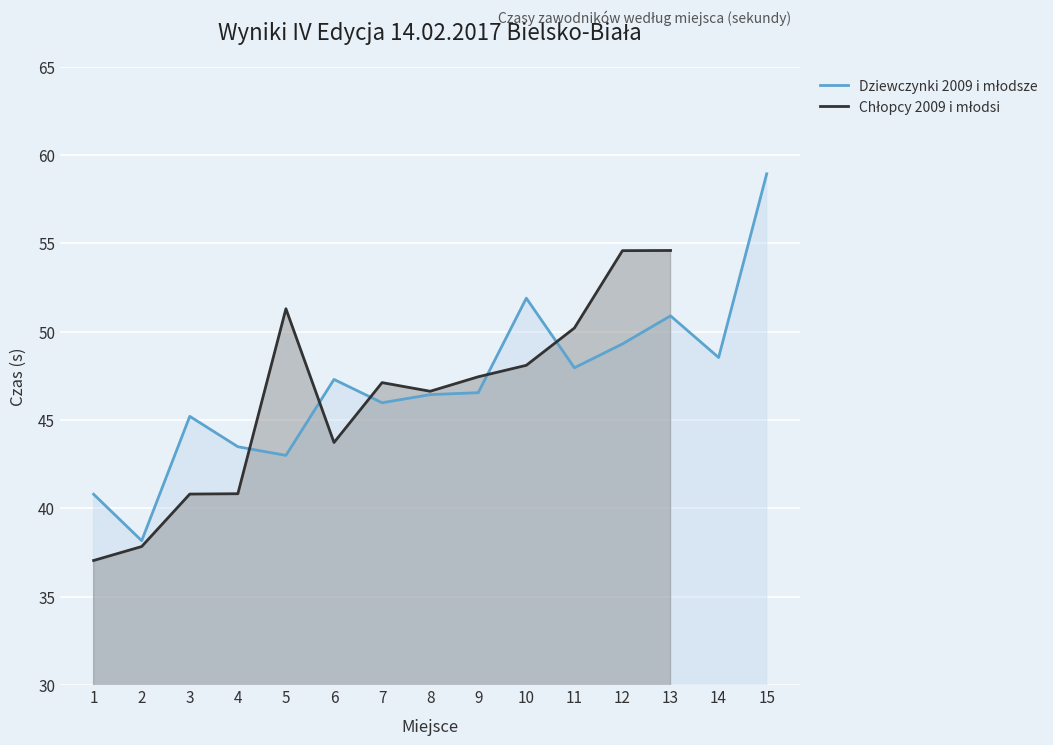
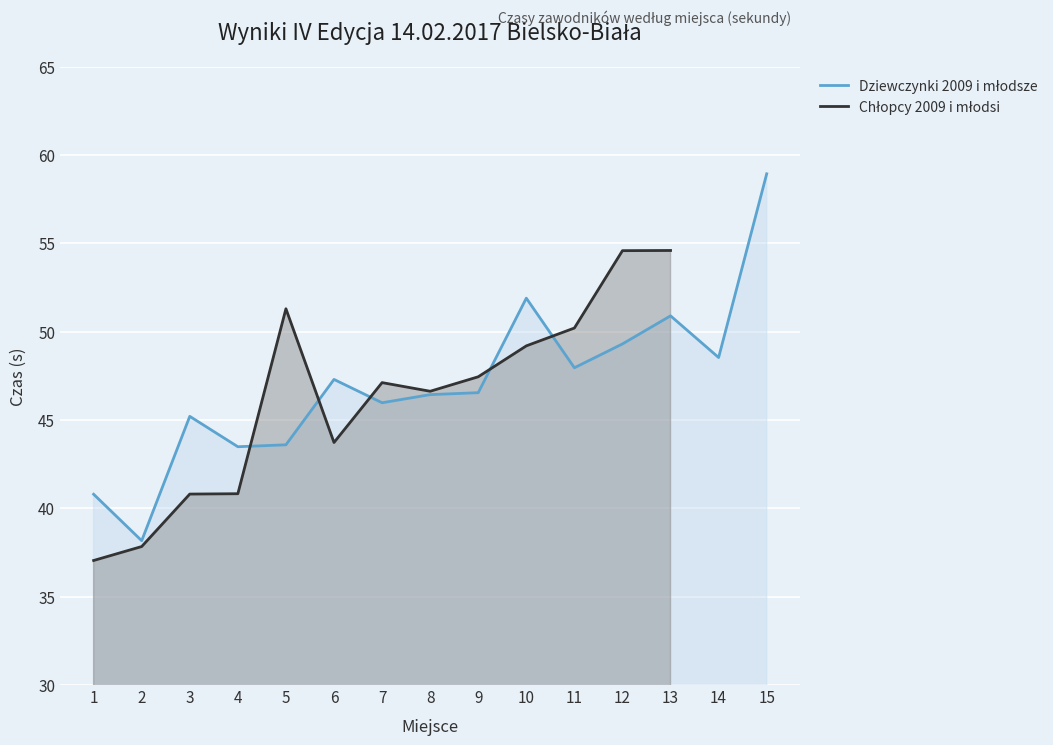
  {
    "Dziewczynki 2009 i młodsze": {
      "1": 40.8,
      "2": 38.2,
      "3": 45.2,
      "4": 43.5,
-     "5": 43.0,
+     "5": 43.6,
      "6": 47.3,
      "7": 46.0,
      "8": 46.4,
      "9": 46.6,
      "10": 51.9,
      "11": 48.0,
      "12": 49.3,
      "13": 50.9,
      "14": 48.5,
      "15": 58.9
    },
    "Chłopcy 2009 i młodsi": {
      "1": 37.1,
      "2": 37.8,
      "3": 40.8,
      "4": 40.8,
      "5": 51.3,
      "6": 43.7,
      "7": 47.1,
      "8": 46.6,
      "9": 47.5,
-     "10": 48.1,
+     "10": 49.2,
      "11": 50.2,
      "12": 54.6,
      "13": 54.6
    }
  }
